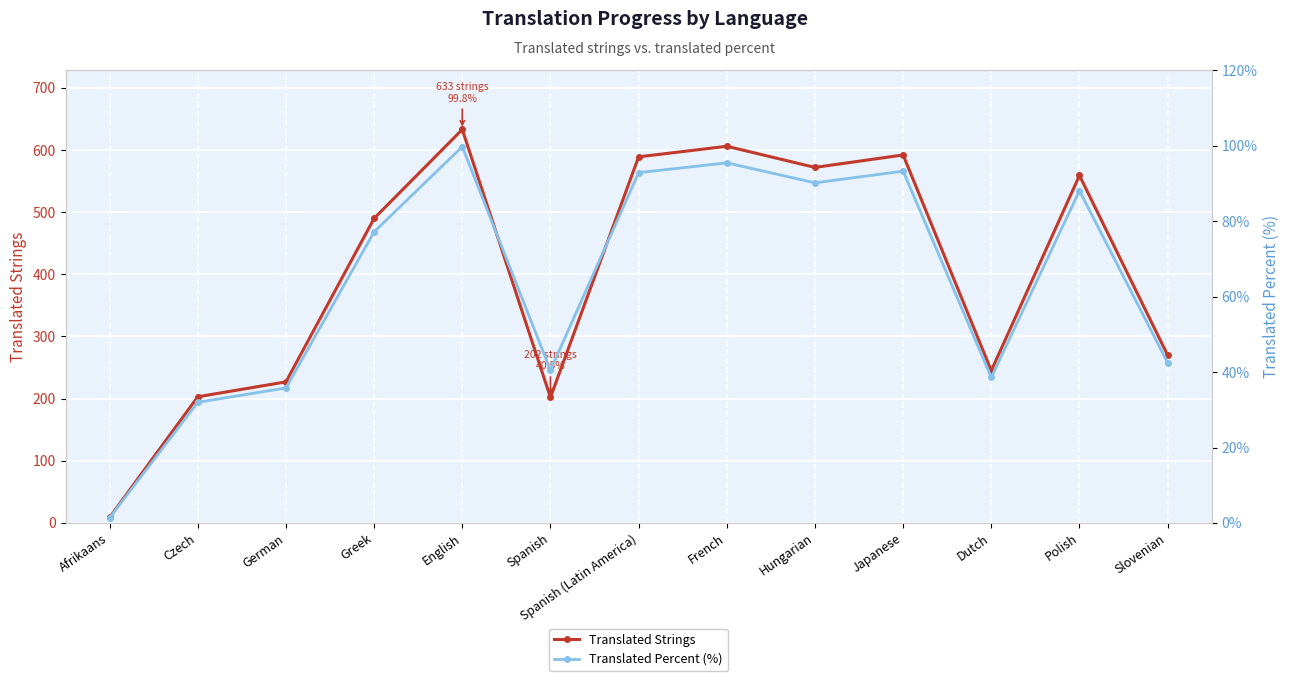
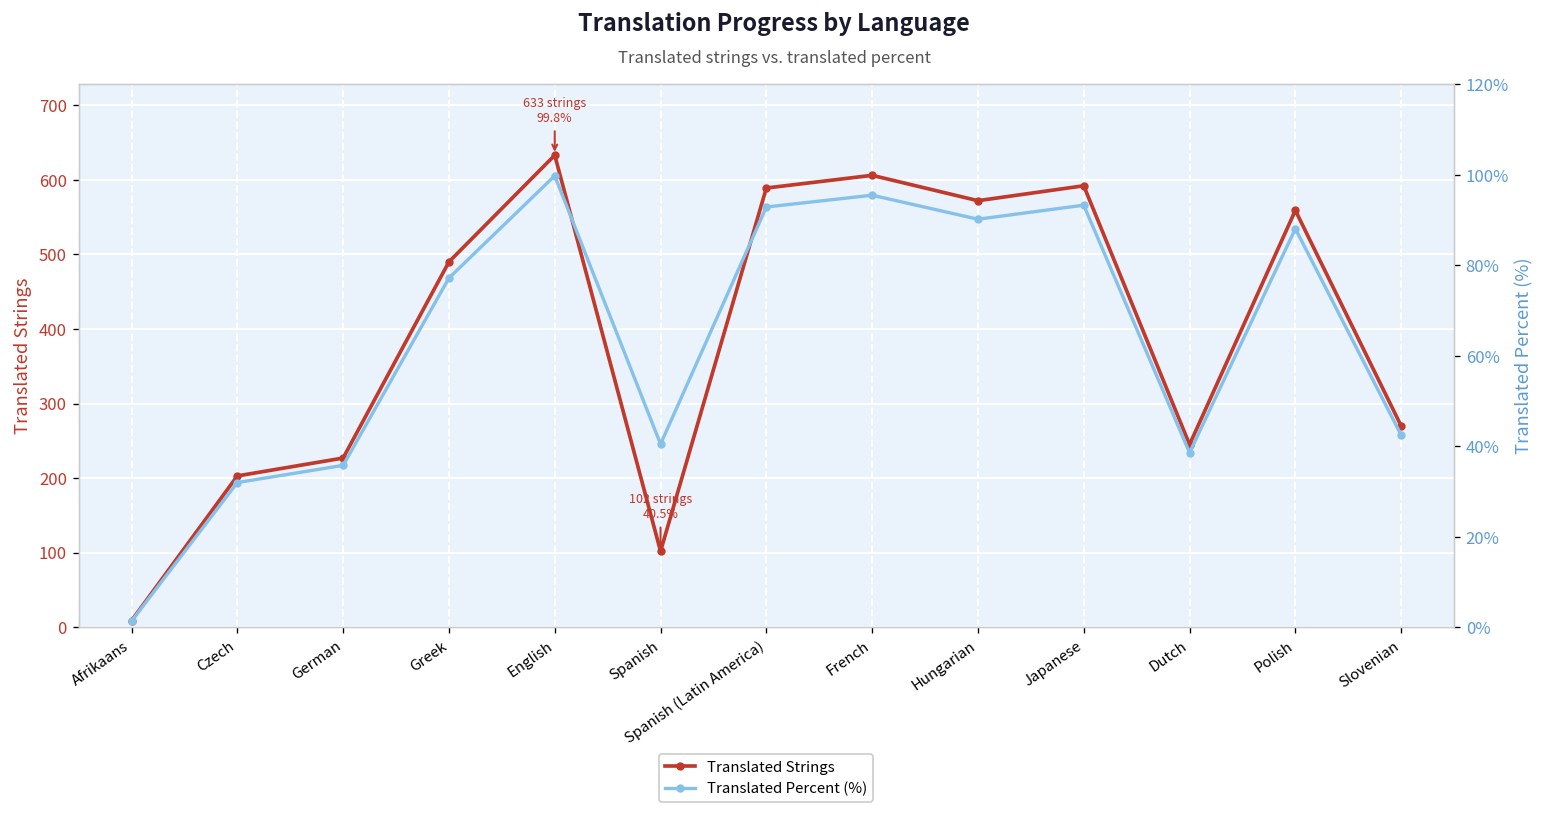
  {
    "Translated Strings": {
      "English": "633",
-     "Spanish": "202"
+     "Spanish": "102"
    },
    "Translated Percent (%)": {
      "English": "99.8%",
      "Spanish": "40.5%"
    }
  }
